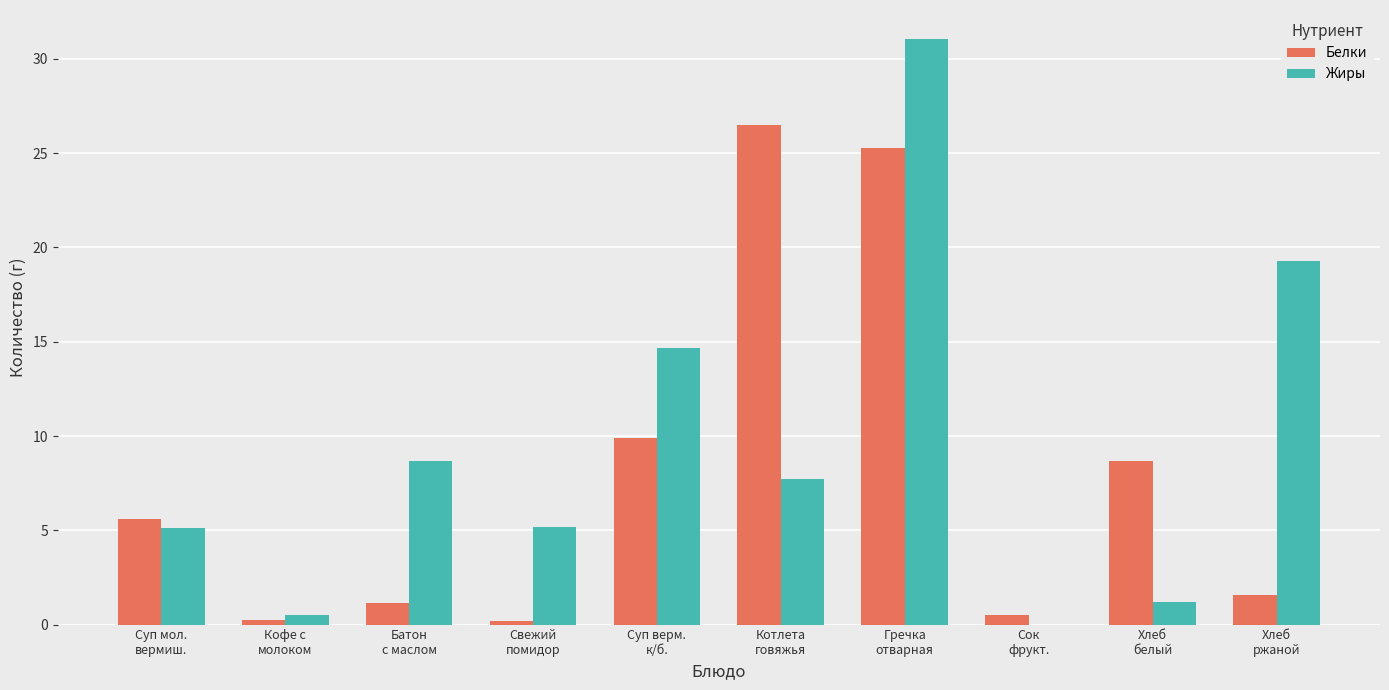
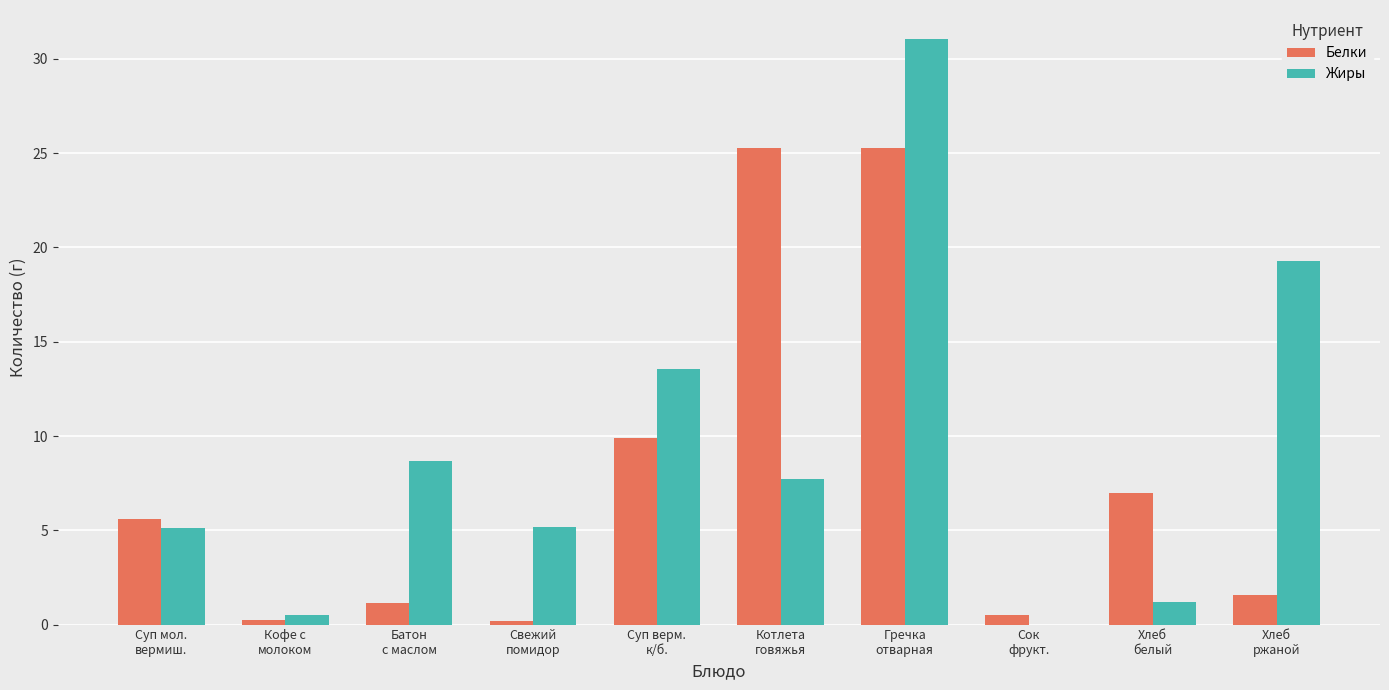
  {
    "Белки": {
      "Суп мол. вермиш.": 5.6,
      "Кофе с молоком": 0.3,
      "Батон с маслом": 1.2,
      "Свежий помидор": 0.2,
      "Суп верм. к/б.": 9.9,
-     "Котлета говяжья": 26.5,
+     "Котлета говяжья": 25.3,
      "Гречка отварная": 25.3,
      "Сок фрукт.": 0.5,
-     "Хлеб белый": 8.7,
+     "Хлеб белый": 7.0,
      "Хлеб ржаной": 1.6
    },
    "Жиры": {
      "Суп мол. вермиш.": 5.1,
      "Кофе с молоком": 0.5,
      "Батон с маслом": 8.7,
      "Свежий помидор": 5.2,
-     "Суп верм. к/б.": 14.7,
+     "Суп верм. к/б.": 13.6,
      "Котлета говяжья": 7.7,
      "Гречка отварная": 31.0,
      "Сок фрукт.": 0.0,
      "Хлеб белый": 1.2,
      "Хлеб ржаной": 19.3
    }
  }
